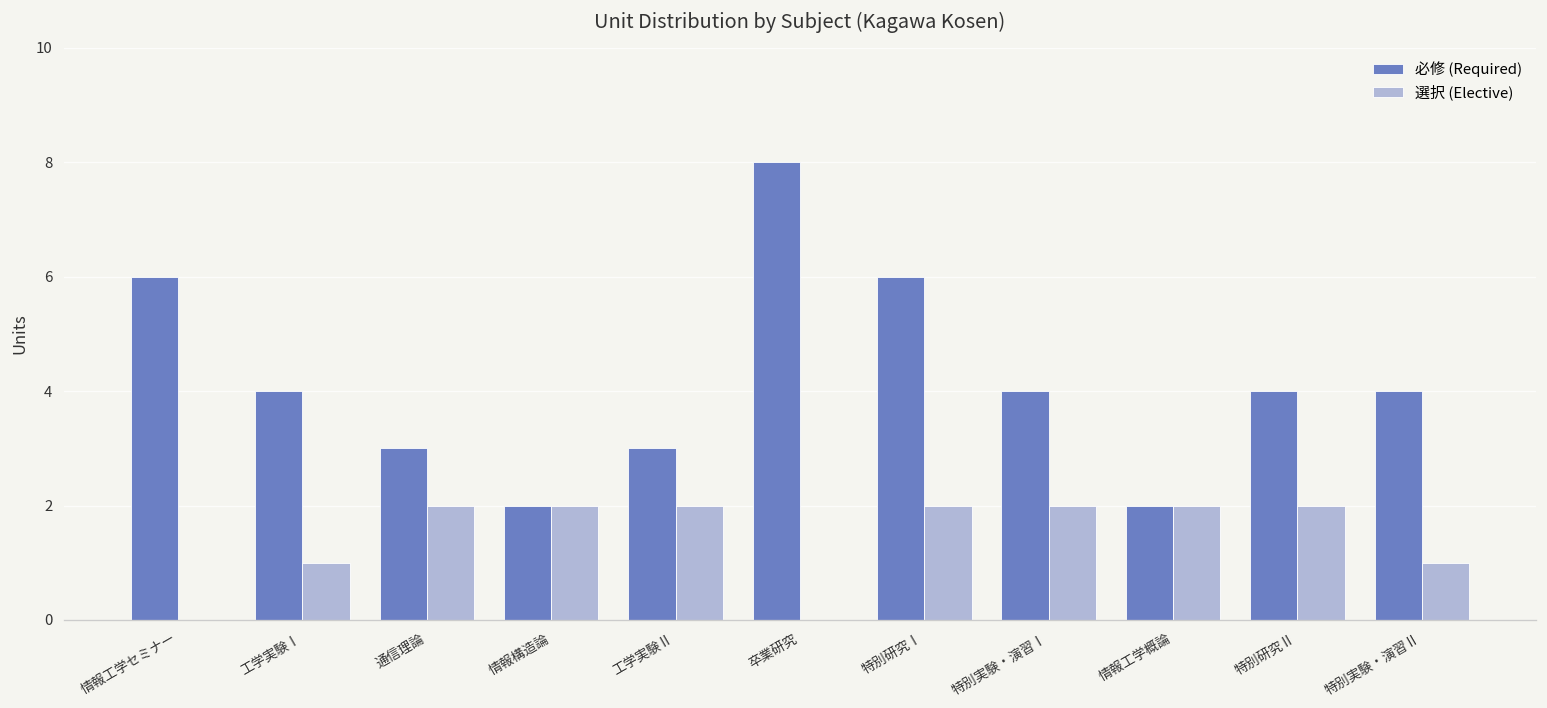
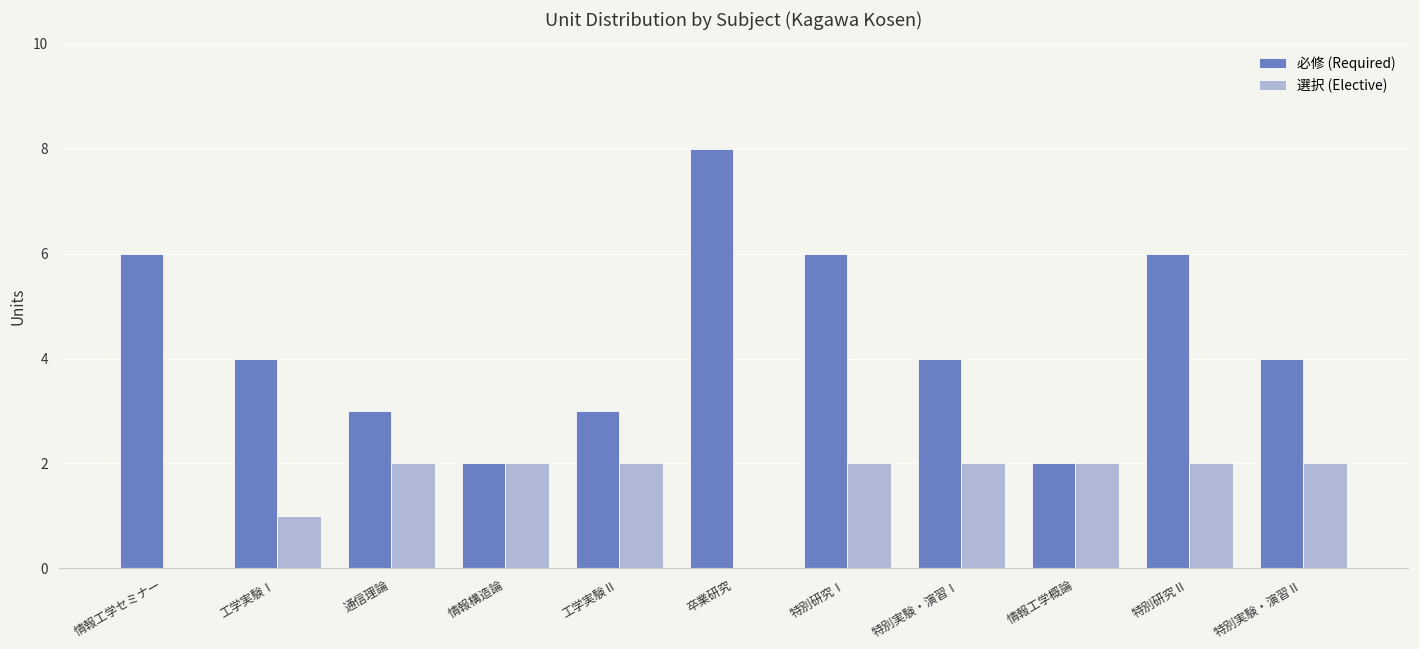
  {
    "必修 (Required)": {
      "情報工学セミナー": 6,
      "工学実験Ⅰ": 4,
      "通信理論": 3,
      "情報構造論": 2,
      "工学実験Ⅱ": 3,
      "卒業研究": 8,
      "特別研究Ⅰ": 6,
      "特別実験・演習Ⅰ": 4,
      "情報工学概論": 2,
-     "特別研究Ⅱ": 4,
+     "特別研究Ⅱ": 6,
      "特別実験・演習Ⅱ": 4
    },
    "選択 (Elective)": {
      "情報工学セミナー": 0,
      "工学実験Ⅰ": 1,
      "通信理論": 2,
      "情報構造論": 2,
      "工学実験Ⅱ": 2,
      "卒業研究": 0,
      "特別研究Ⅰ": 2,
      "特別実験・演習Ⅰ": 2,
      "情報工学概論": 2,
      "特別研究Ⅱ": 2,
-     "特別実験・演習Ⅱ": 1
+     "特別実験・演習Ⅱ": 2
    }
  }
